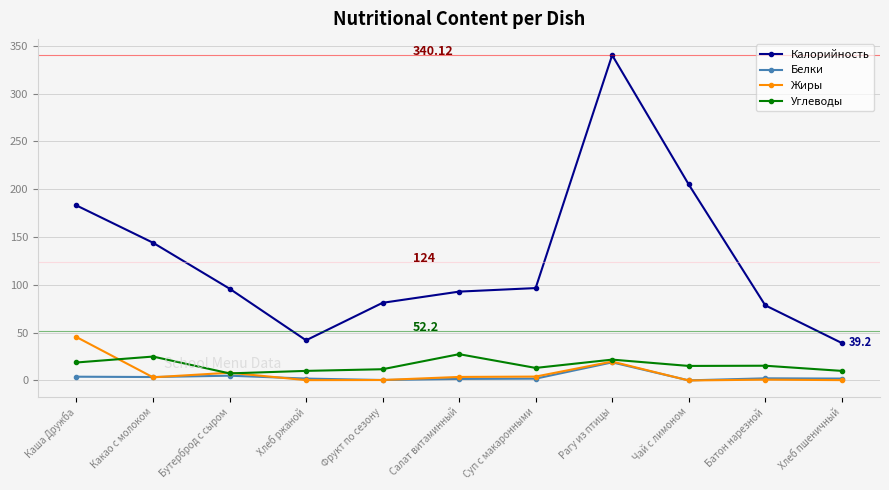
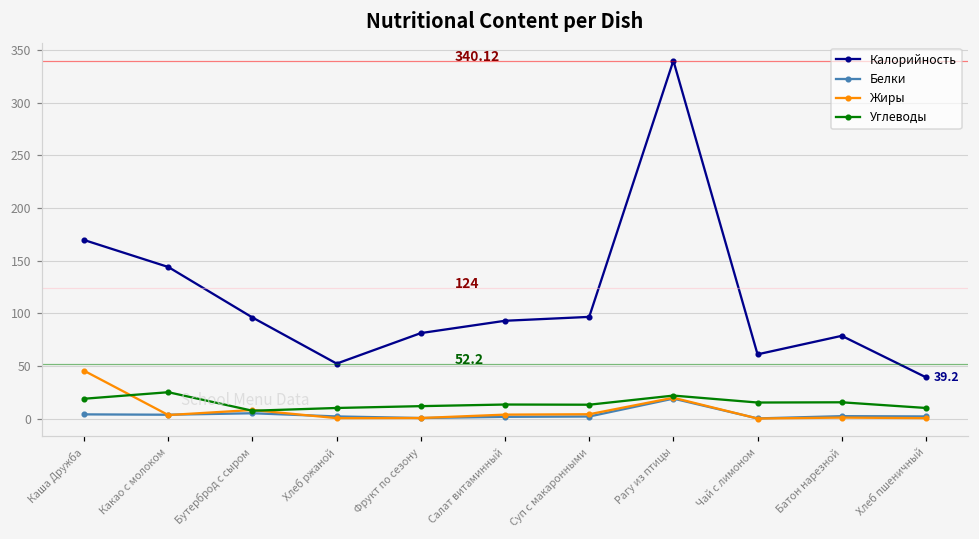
  {
    "Калорийность": {
-     "Каша Дружба": 180,
+     "Каша Дружба": 170,
      "Какао с молоком": 140,
      "Бутерброд с сыром": 100,
-     "Хлеб ржаной": 40,
+     "Хлеб ржаной": 50,
      "Фрукт по сезону": 80,
      "Салат витаминный": 90,
      "Суп с макаронными": 100,
      "Рагу из птицы": 340,
-     "Чай с лимоном": 210,
+     "Чай с лимоном": 60,
      "Батон нарезной": 80
    },
    "Белки": {
      "Каша Дружба": 0
    },
    "Жиры": {
      "Каша Дружба": 50
    },
    "Углеводы": {
      "Каша Дружба": 20,
      "Какао с молоком": 30,
      "Хлеб ржаной": 10,
      "Фрукт по сезону": 10,
-     "Салат витаминный": 30,
+     "Салат витаминный": 10,
      "Суп с макаронными": 10,
      "Чай с лимоном": 20,
      "Батон нарезной": 20,
      "Хлеб пшеничный": 10
    }
  }
